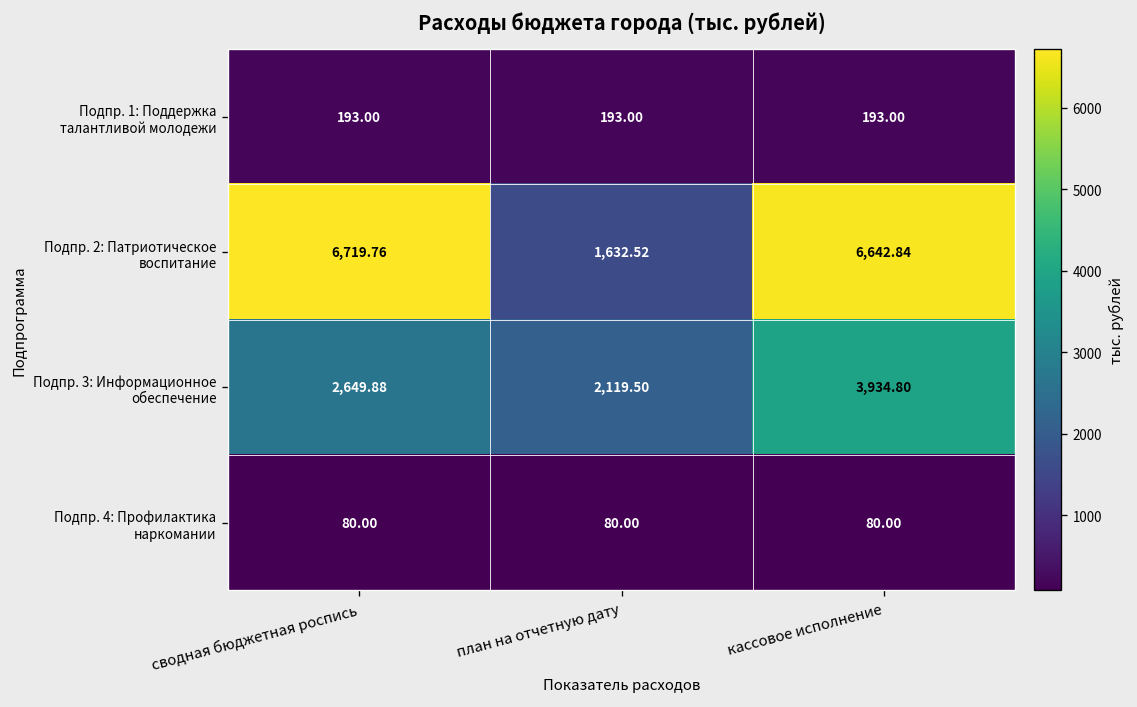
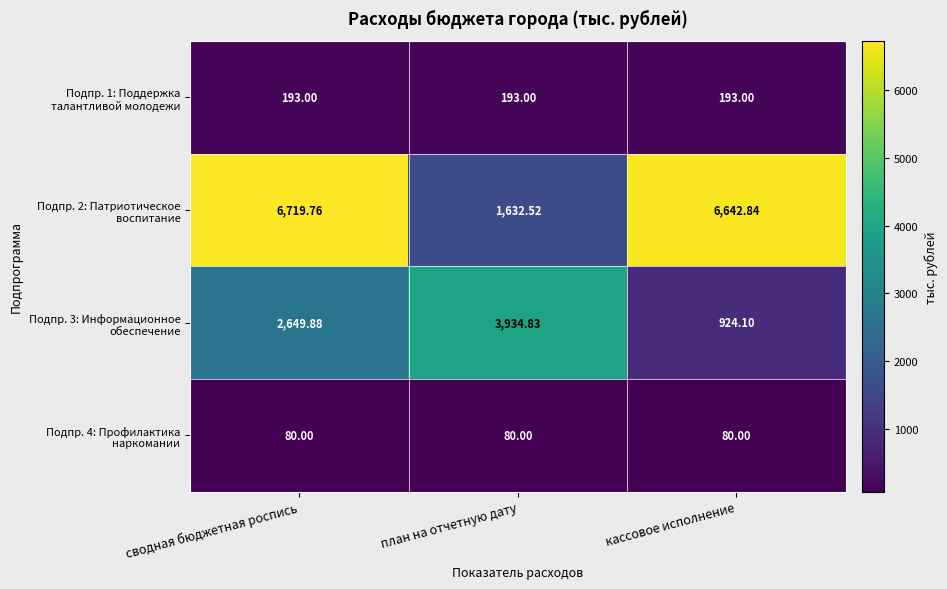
  {
    "Подпр. 1: Поддержка талантливой молодежи": {
      "сводная бюджетная роспись": "193.00",
      "план на отчетную дату": "193.00",
      "кассовое исполнение": "193.00"
    },
    "Подпр. 2: Патриотическое воспитание": {
      "сводная бюджетная роспись": "6,719.76",
      "план на отчетную дату": "1,632.52",
      "кассовое исполнение": "6,642.84"
    },
    "Подпр. 3: Информационное обеспечение": {
      "сводная бюджетная роспись": "2,649.88",
-     "план на отчетную дату": "2,119.50",
-     "кассовое исполнение": "3,934.80"
+     "план на отчетную дату": "3,934.83",
+     "кассовое исполнение": "924.10"
    },
    "Подпр. 4: Профилактика наркомании": {
      "сводная бюджетная роспись": "80.00",
      "план на отчетную дату": "80.00",
      "кассовое исполнение": "80.00"
    }
  }
